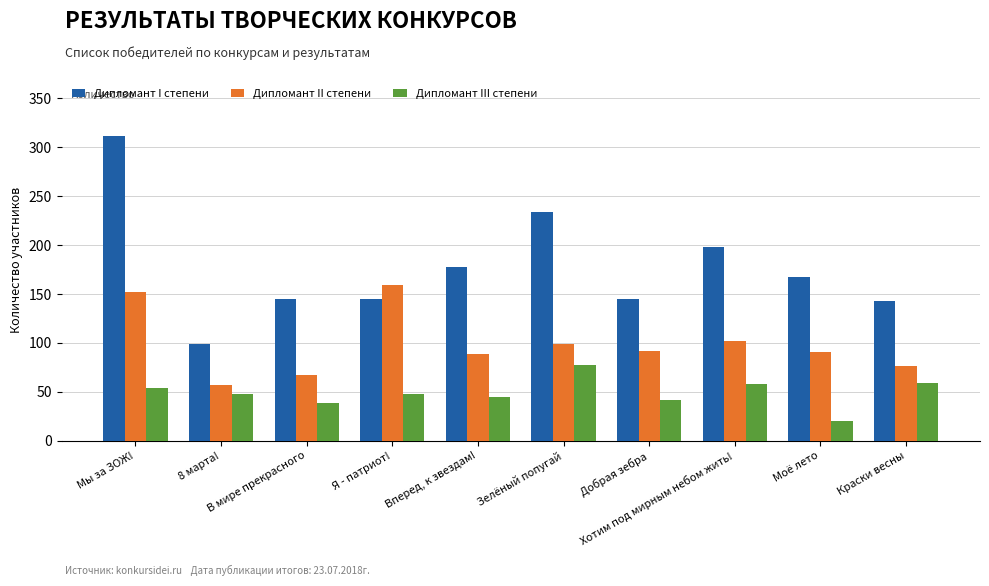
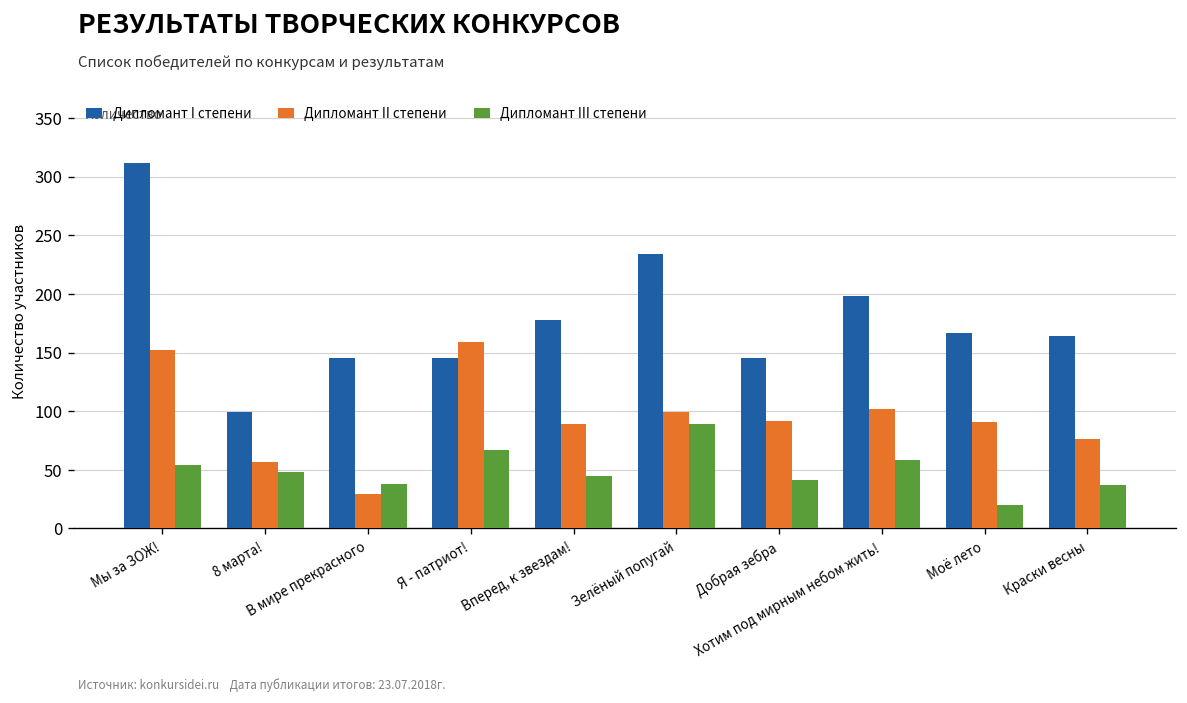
  {
    "Дипломант I степени": {
      "Мы за ЗОЖ!": 310,
      "8 марта!": 100,
      "В мире прекрасного": 150,
      "Я - патриот!": 150,
      "Вперед, к звездам!": 180,
      "Зелёный попугай": 230,
      "Добрая зебра": 150,
      "Хотим под мирным небом жить!": 200,
      "Моё лето": 170,
-     "Краски весны": 140
+     "Краски весны": 160
    },
    "Дипломант II степени": {
      "Мы за ЗОЖ!": 150,
      "8 марта!": 60,
-     "В мире прекрасного": 70,
+     "В мире прекрасного": 30,
      "Я - патриот!": 160,
      "Вперед, к звездам!": 90,
      "Зелёный попугай": 100,
      "Добрая зебра": 90,
      "Хотим под мирным небом жить!": 100,
      "Моё лето": 90,
      "Краски весны": 80
    },
    "Дипломант III степени": {
      "Мы за ЗОЖ!": 50,
      "8 марта!": 50,
      "В мире прекрасного": 40,
-     "Я - патриот!": 50,
+     "Я - патриот!": 70,
      "Вперед, к звездам!": 50,
-     "Зелёный попугай": 80,
+     "Зелёный попугай": 90,
      "Добрая зебра": 40,
      "Хотим под мирным небом жить!": 60,
      "Моё лето": 20,
-     "Краски весны": 60
+     "Краски весны": 40
    }
  }
